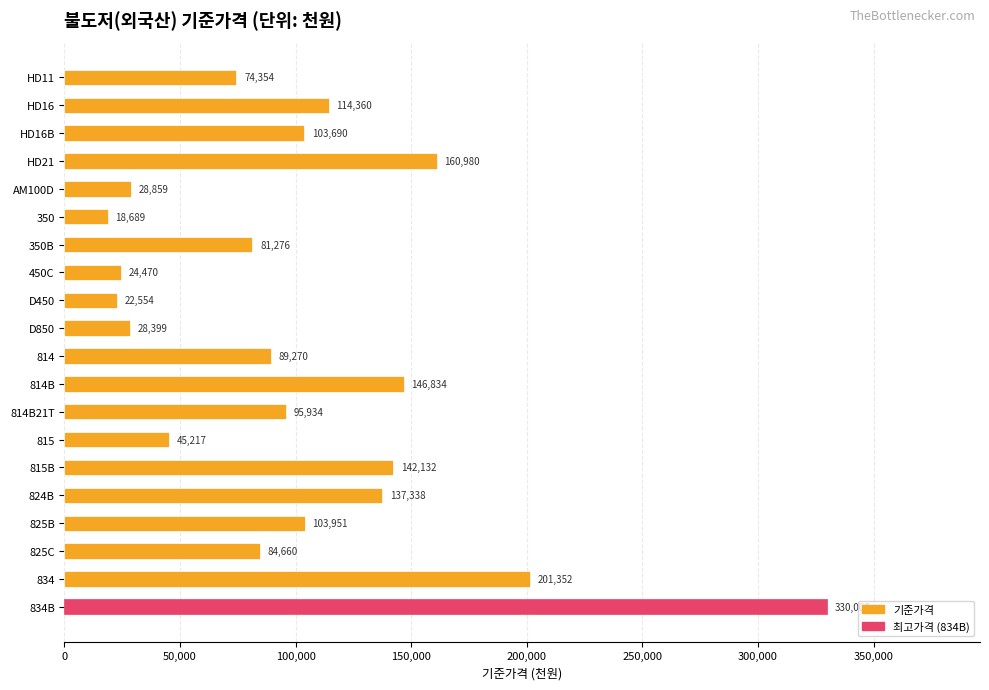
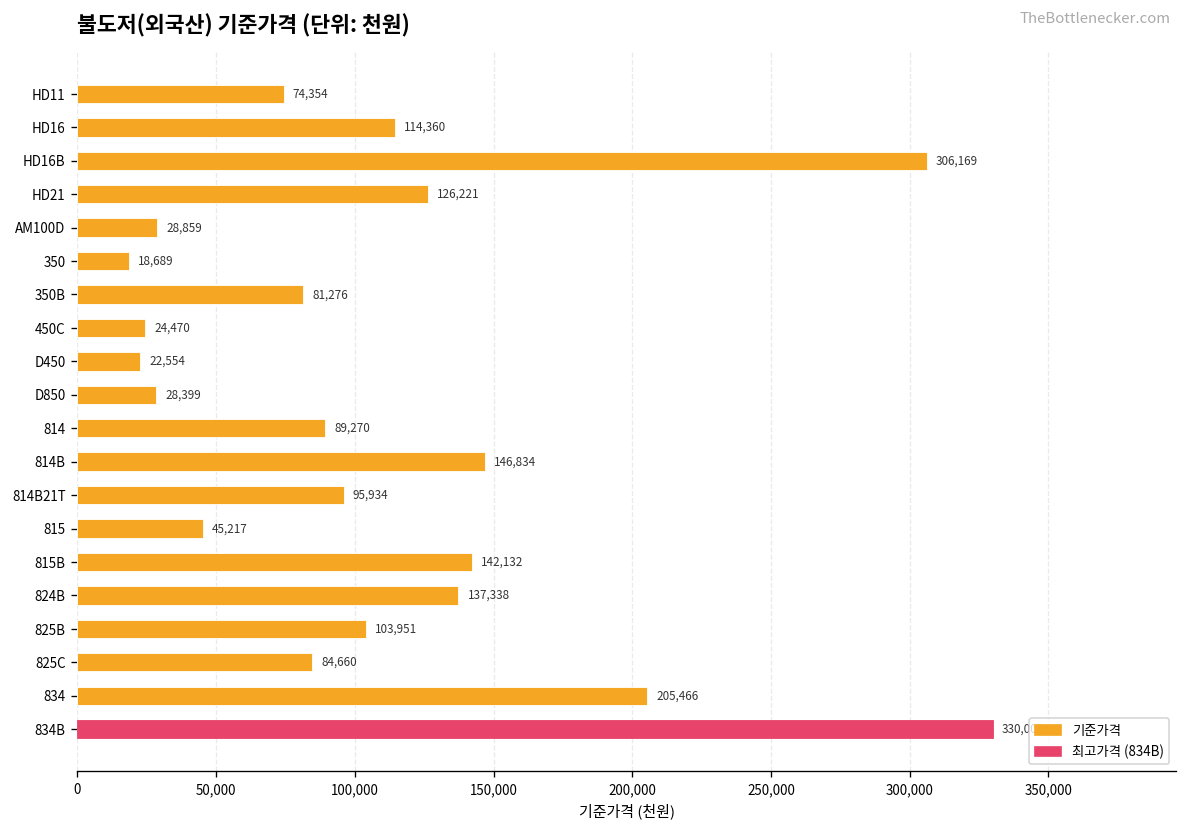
  {
    "HD11": "74,354",
    "HD16": "114,360",
-   "HD16B": "103,690",
-   "HD21": "160,980",
+   "HD16B": "306,169",
+   "HD21": "126,221",
    "AM100D": "28,859",
    "350": "18,689",
    "350B": "81,276",
    "450C": "24,470",
    "D450": "22,554",
    "D850": "28,399",
    "814": "89,270",
    "814B": "146,834",
    "814B21T": "95,934",
    "815": "45,217",
    "815B": "142,132",
    "824B": "137,338",
    "825B": "103,951",
    "825C": "84,660",
-   "834": "201,352"
+   "834": "205,466"
  }
